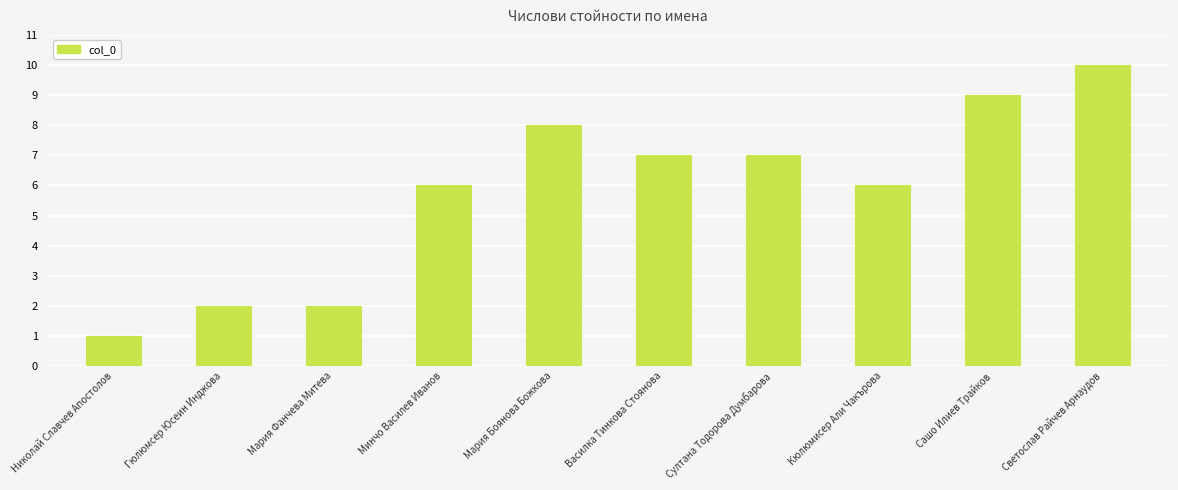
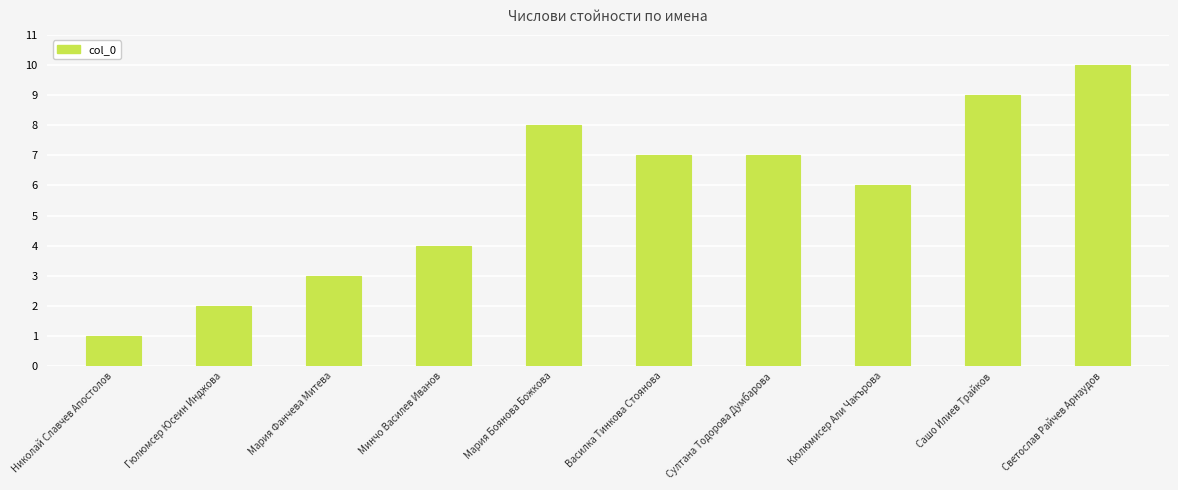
  {
    "Николай Славчев Апостолов": 1,
    "Гюлюмсер Юсеин Инджова": 2,
-   "Мария Фанчева Митева": 2,
-   "Минчо Василев Иванов": 6,
+   "Мария Фанчева Митева": 3,
+   "Минчо Василев Иванов": 4,
    "Мария Боянова Божкова": 8,
    "Василка Тинкова Стоянова": 7,
    "Султана Тодорова Думбарова": 7,
    "Кюлюмисер Али Чакърова": 6,
    "Сашо Илиев Трайков": 9,
    "Светослав Райчев Арнаудов": 10
  }
